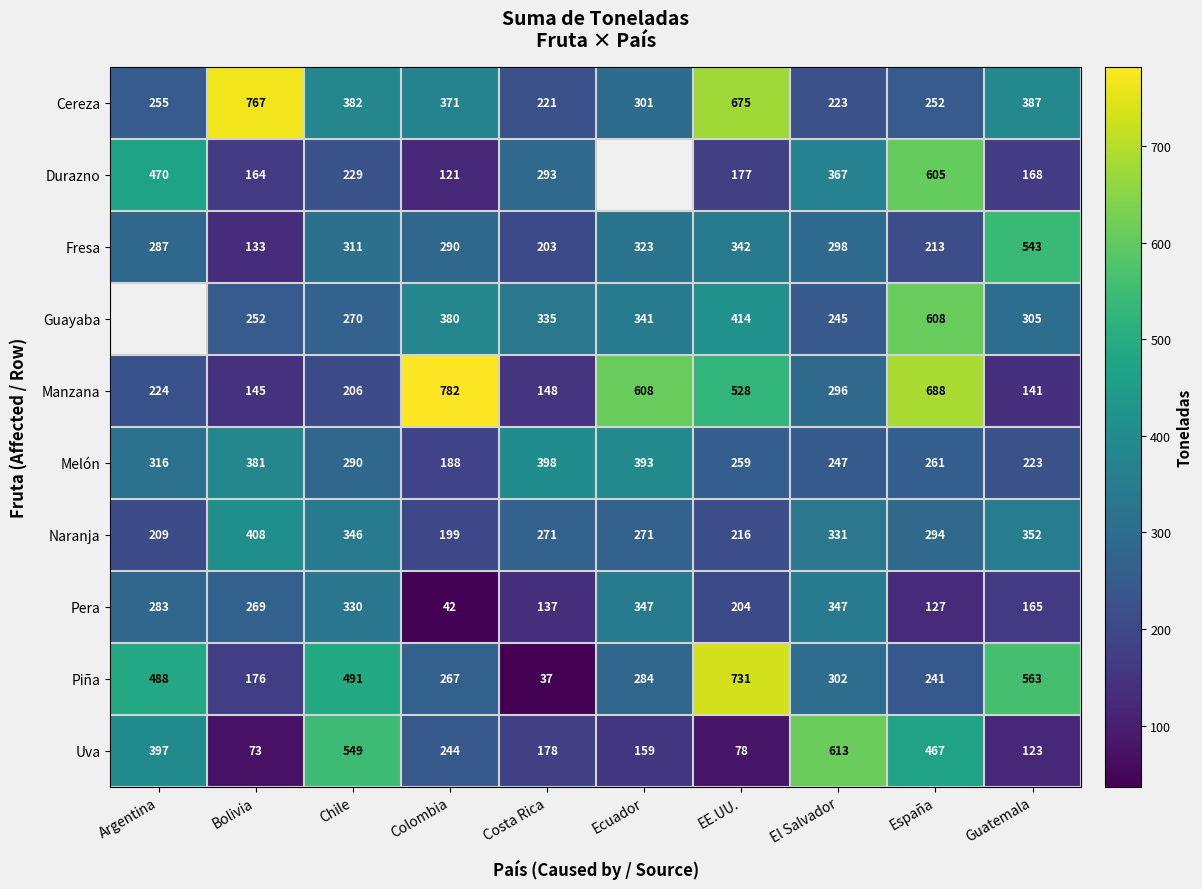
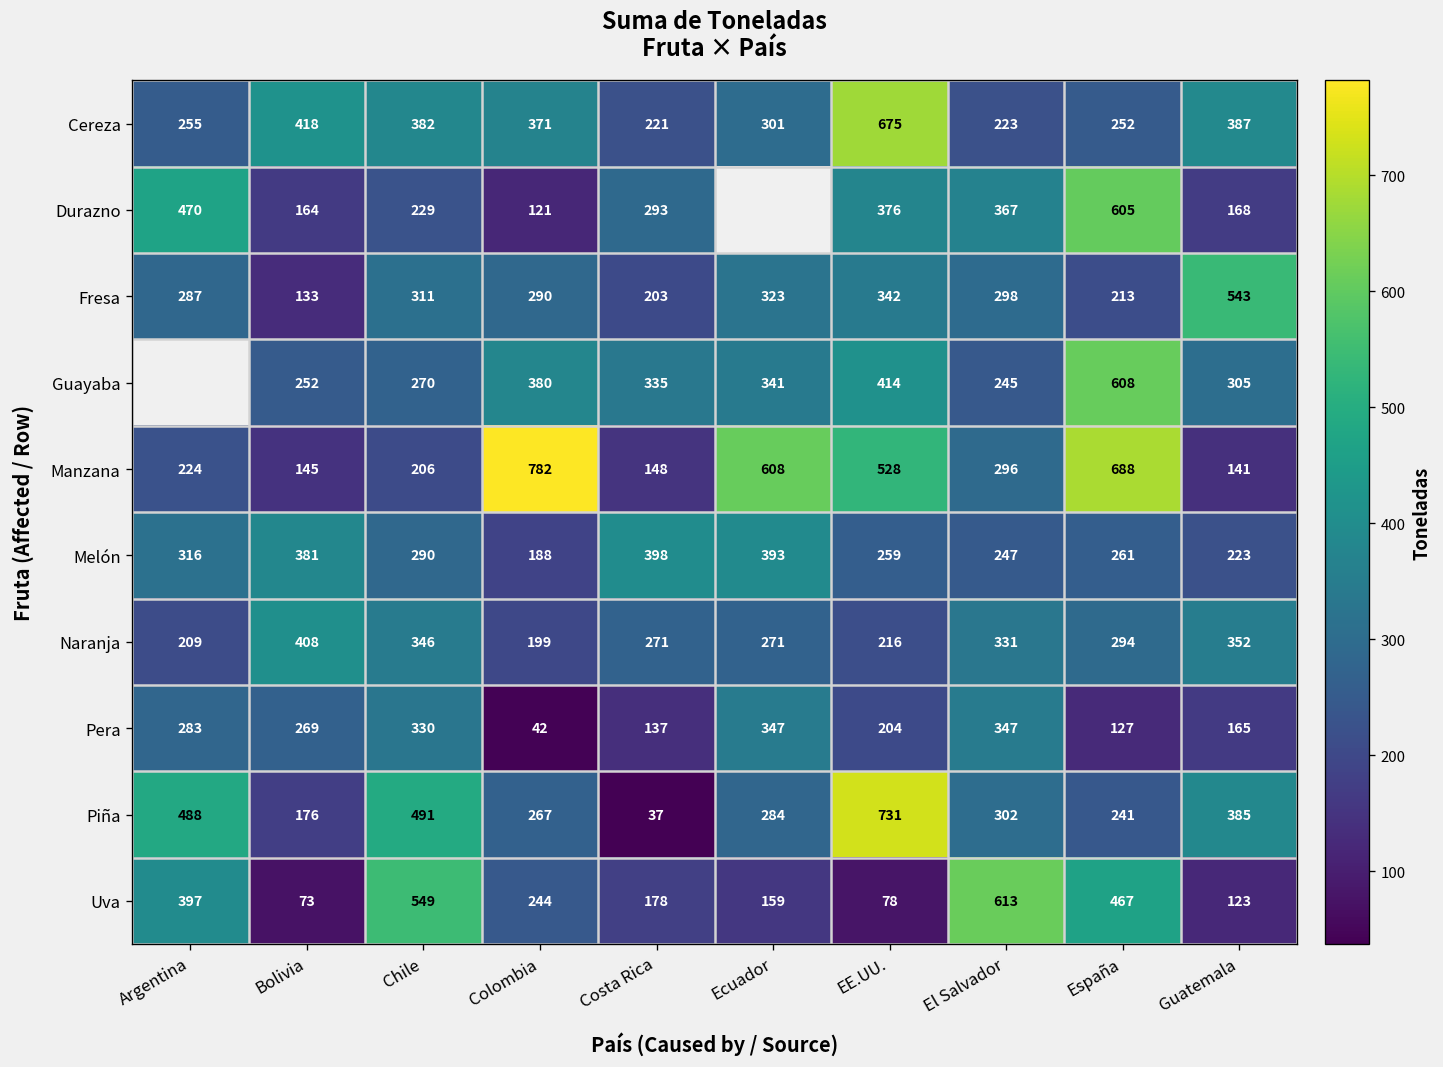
  {
    "Cereza": {
      "Argentina": 255,
-     "Bolivia": 767,
+     "Bolivia": 418,
      "Chile": 382,
      "Colombia": 371,
      "Costa Rica": 221,
      "Ecuador": 301,
      "EE.UU.": 675,
      "El Salvador": 223,
      "España": 252,
      "Guatemala": 387
    },
    "Durazno": {
      "Argentina": 470,
      "Bolivia": 164,
      "Chile": 229,
      "Colombia": 121,
      "Costa Rica": 293,
-     "EE.UU.": 177,
+     "EE.UU.": 376,
      "El Salvador": 367,
      "España": 605,
      "Guatemala": 168
    },
    "Fresa": {
      "Argentina": 287,
      "Bolivia": 133,
      "Chile": 311,
      "Colombia": 290,
      "Costa Rica": 203,
      "Ecuador": 323,
      "EE.UU.": 342,
      "El Salvador": 298,
      "España": 213,
      "Guatemala": 543
    },
    "Guayaba": {
      "Bolivia": 252,
      "Chile": 270,
      "Colombia": 380,
      "Costa Rica": 335,
      "Ecuador": 341,
      "EE.UU.": 414,
      "El Salvador": 245,
      "España": 608,
      "Guatemala": 305
    },
    "Manzana": {
      "Argentina": 224,
      "Bolivia": 145,
      "Chile": 206,
      "Colombia": 782,
      "Costa Rica": 148,
      "Ecuador": 608,
      "EE.UU.": 528,
      "El Salvador": 296,
      "España": 688,
      "Guatemala": 141
    },
    "Melón": {
      "Argentina": 316,
      "Bolivia": 381,
      "Chile": 290,
      "Colombia": 188,
      "Costa Rica": 398,
      "Ecuador": 393,
      "EE.UU.": 259,
      "El Salvador": 247,
      "España": 261,
      "Guatemala": 223
    },
    "Naranja": {
      "Argentina": 209,
      "Bolivia": 408,
      "Chile": 346,
      "Colombia": 199,
      "Costa Rica": 271,
      "Ecuador": 271,
      "EE.UU.": 216,
      "El Salvador": 331,
      "España": 294,
      "Guatemala": 352
    },
    "Pera": {
      "Argentina": 283,
      "Bolivia": 269,
      "Chile": 330,
      "Colombia": 42,
      "Costa Rica": 137,
      "Ecuador": 347,
      "EE.UU.": 204,
      "El Salvador": 347,
      "España": 127,
      "Guatemala": 165
    },
    "Piña": {
      "Argentina": 488,
      "Bolivia": 176,
      "Chile": 491,
      "Colombia": 267,
      "Costa Rica": 37,
      "Ecuador": 284,
      "EE.UU.": 731,
      "El Salvador": 302,
      "España": 241,
-     "Guatemala": 563
+     "Guatemala": 385
    },
    "Uva": {
      "Argentina": 397,
      "Bolivia": 73,
      "Chile": 549,
      "Colombia": 244,
      "Costa Rica": 178,
      "Ecuador": 159,
      "EE.UU.": 78,
      "El Salvador": 613,
      "España": 467,
      "Guatemala": 123
    }
  }
